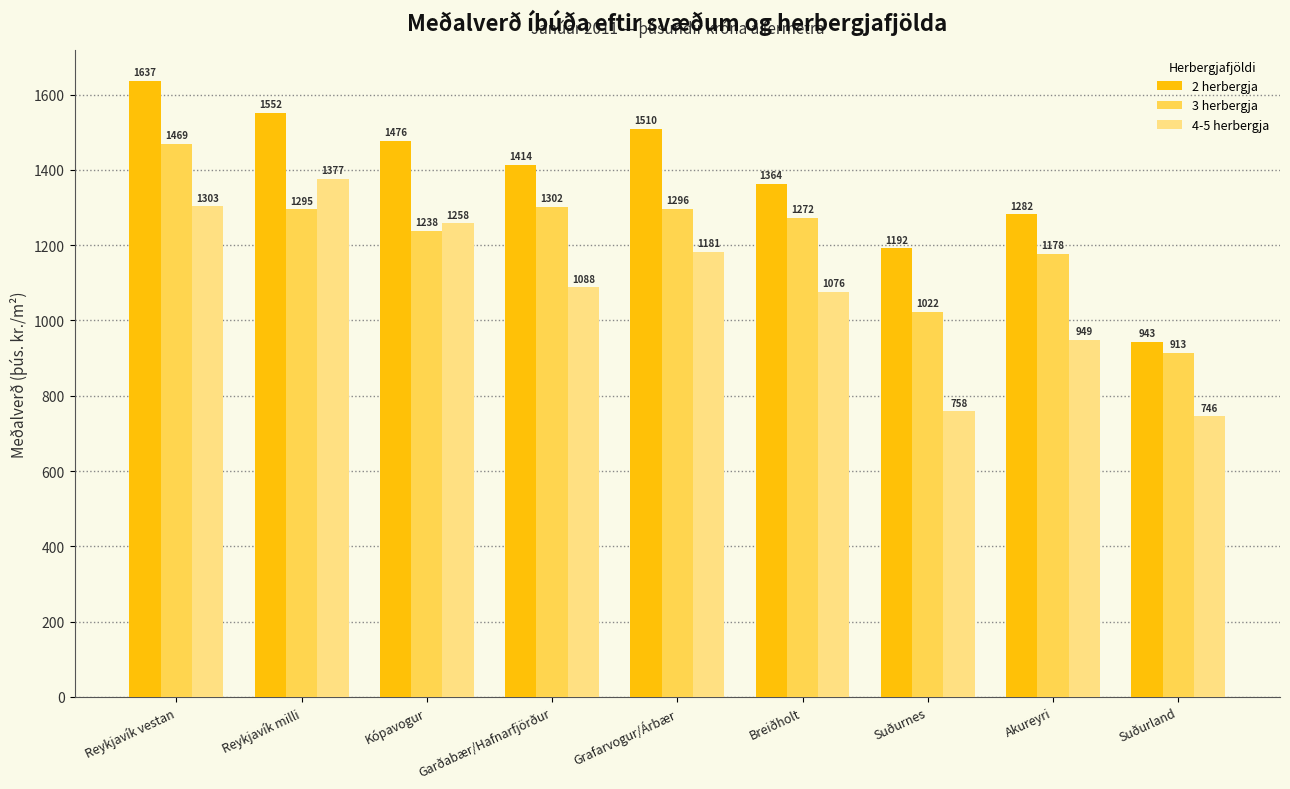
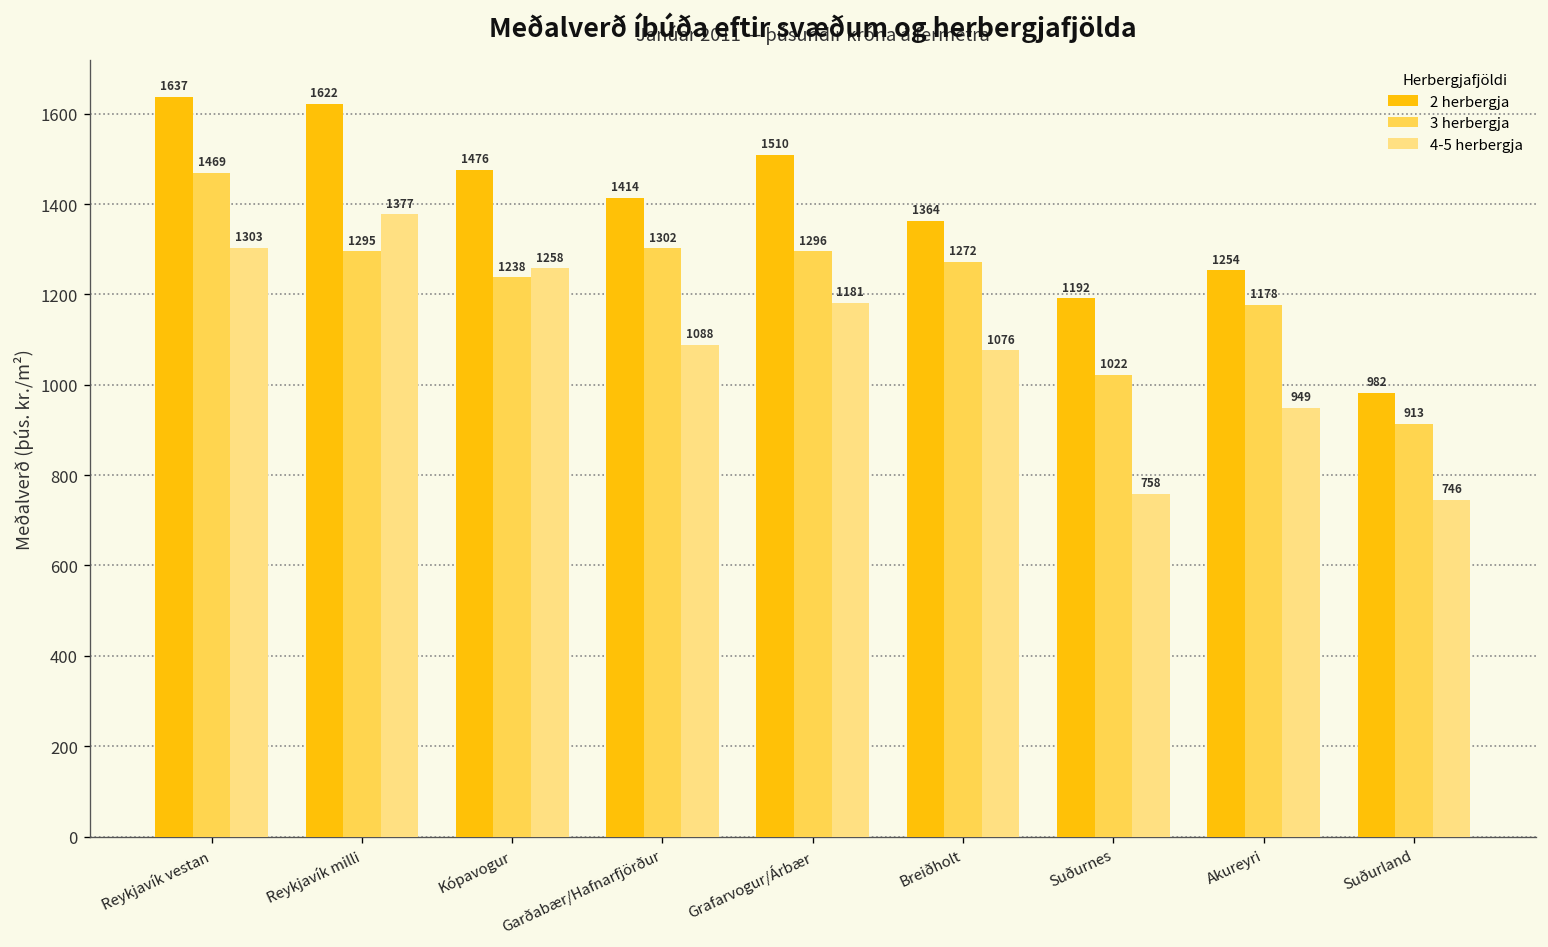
  {
    "2 herbergja": {
      "Reykjavík vestan": 1637,
-     "Reykjavík milli": 1552,
+     "Reykjavík milli": 1622,
      "Kópavogur": 1476,
      "Garðabær/Hafnarfjörður": 1414,
      "Grafarvogur/Árbær": 1510,
      "Breiðholt": 1364,
      "Suðurnes": 1192,
-     "Akureyri": 1282,
-     "Suðurland": 943
+     "Akureyri": 1254,
+     "Suðurland": 982
    }
  }
